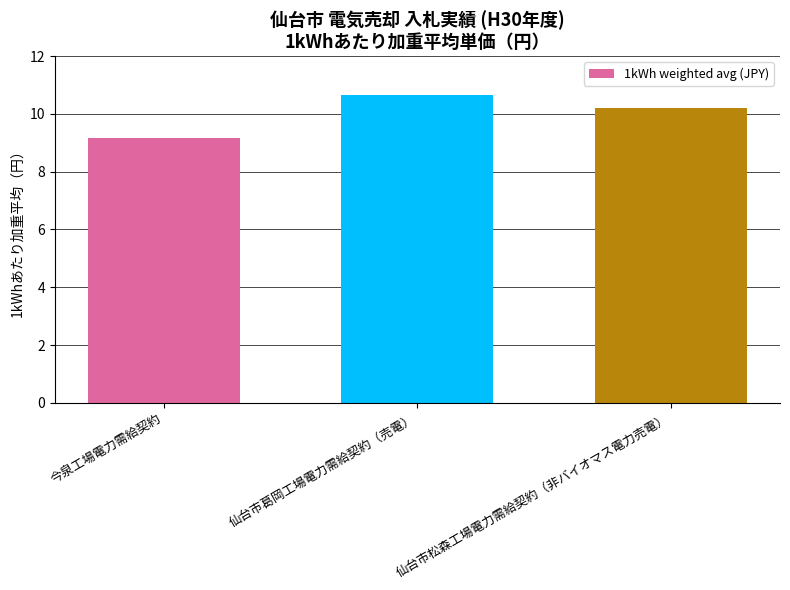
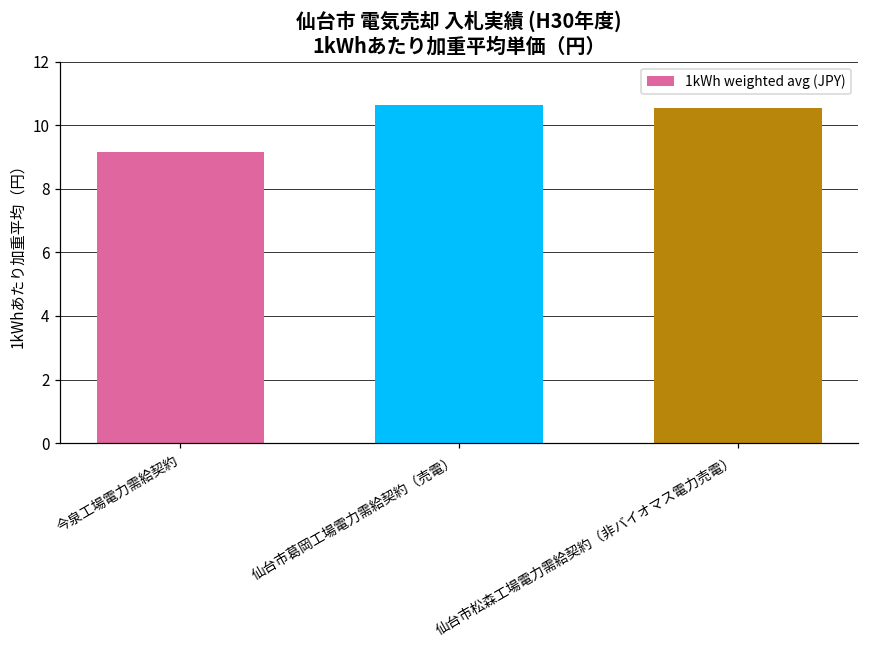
  {
    "今泉工場電力需給契約": 9.2,
    "仙台市葛岡工場電力需給契約（売電）": 10.7,
-   "仙台市松森工場電力需給契約（非バイオマス電力売電）": 10.2
+   "仙台市松森工場電力需給契約（非バイオマス電力売電）": 10.5
  }
